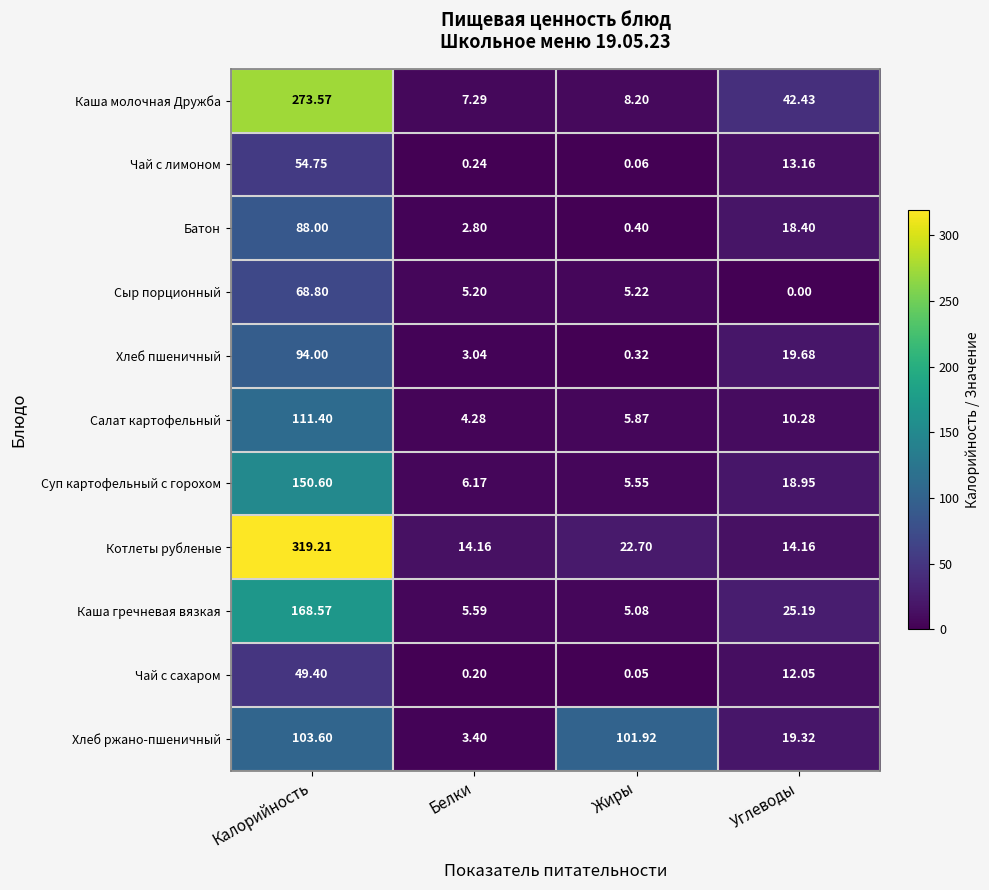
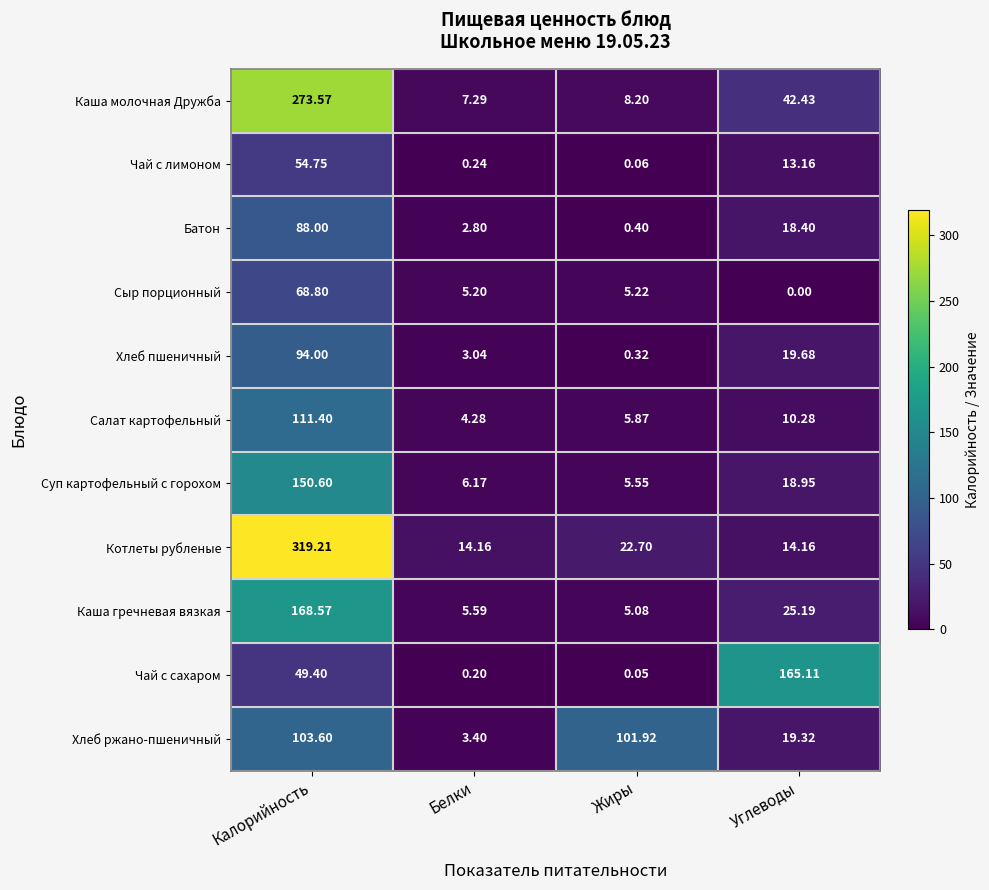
  {
    "Каша молочная Дружба": {
      "Калорийность": 273.57,
      "Белки": 7.29,
      "Жиры": 8.20,
      "Углеводы": 42.43
    },
    "Чай с лимоном": {
      "Калорийность": 54.75,
      "Белки": 0.24,
      "Жиры": 0.06,
      "Углеводы": 13.16
    },
    "Батон": {
      "Калорийность": 88.00,
      "Белки": 2.80,
      "Жиры": 0.40,
      "Углеводы": 18.40
    },
    "Сыр порционный": {
      "Калорийность": 68.80,
      "Белки": 5.20,
      "Жиры": 5.22,
      "Углеводы": 0.00
    },
    "Хлеб пшеничный": {
      "Калорийность": 94.00,
      "Белки": 3.04,
      "Жиры": 0.32,
      "Углеводы": 19.68
    },
    "Салат картофельный": {
      "Калорийность": 111.40,
      "Белки": 4.28,
      "Жиры": 5.87,
      "Углеводы": 10.28
    },
    "Суп картофельный с горохом": {
      "Калорийность": 150.60,
      "Белки": 6.17,
      "Жиры": 5.55,
      "Углеводы": 18.95
    },
    "Котлеты рубленые": {
      "Калорийность": 319.21,
      "Белки": 14.16,
      "Жиры": 22.70,
      "Углеводы": 14.16
    },
    "Каша гречневая вязкая": {
      "Калорийность": 168.57,
      "Белки": 5.59,
      "Жиры": 5.08,
      "Углеводы": 25.19
    },
    "Чай с сахаром": {
      "Калорийность": 49.40,
      "Белки": 0.20,
      "Жиры": 0.05,
-     "Углеводы": 12.05
+     "Углеводы": 165.11
    },
    "Хлеб ржано-пшеничный": {
      "Калорийность": 103.60,
      "Белки": 3.40,
      "Жиры": 101.92,
      "Углеводы": 19.32
    }
  }
